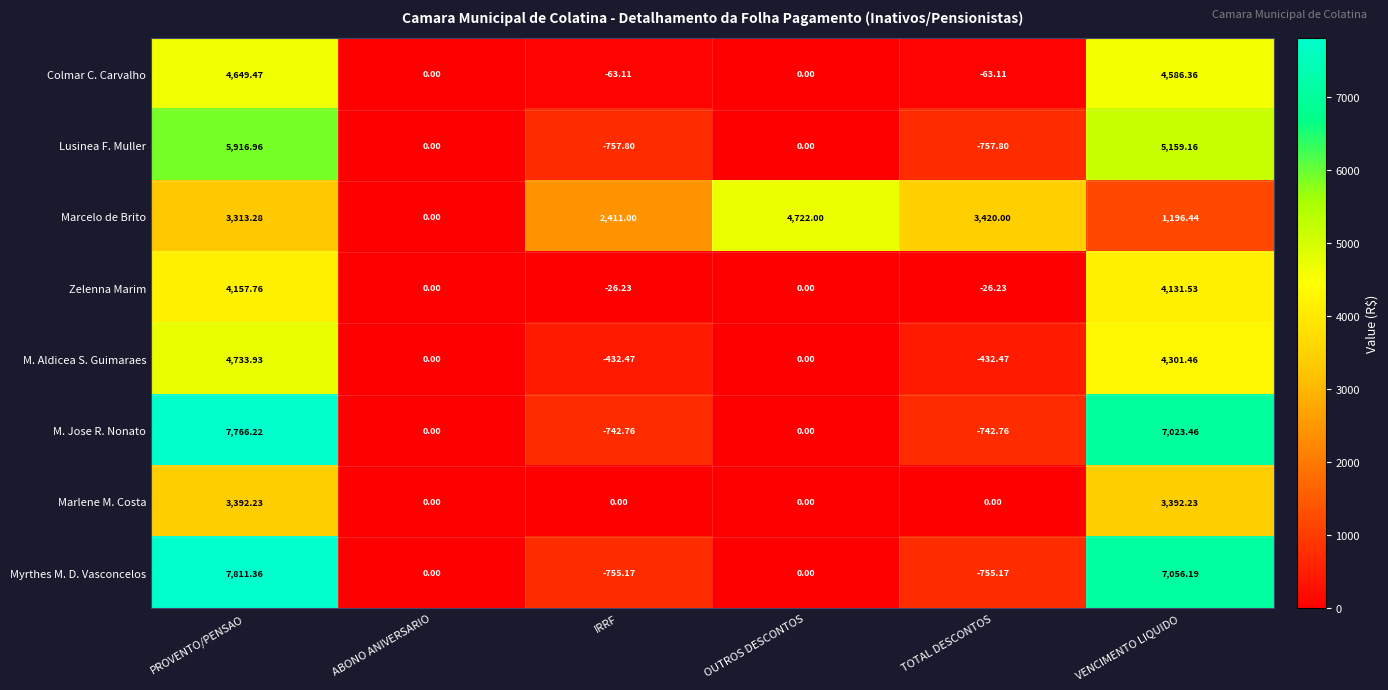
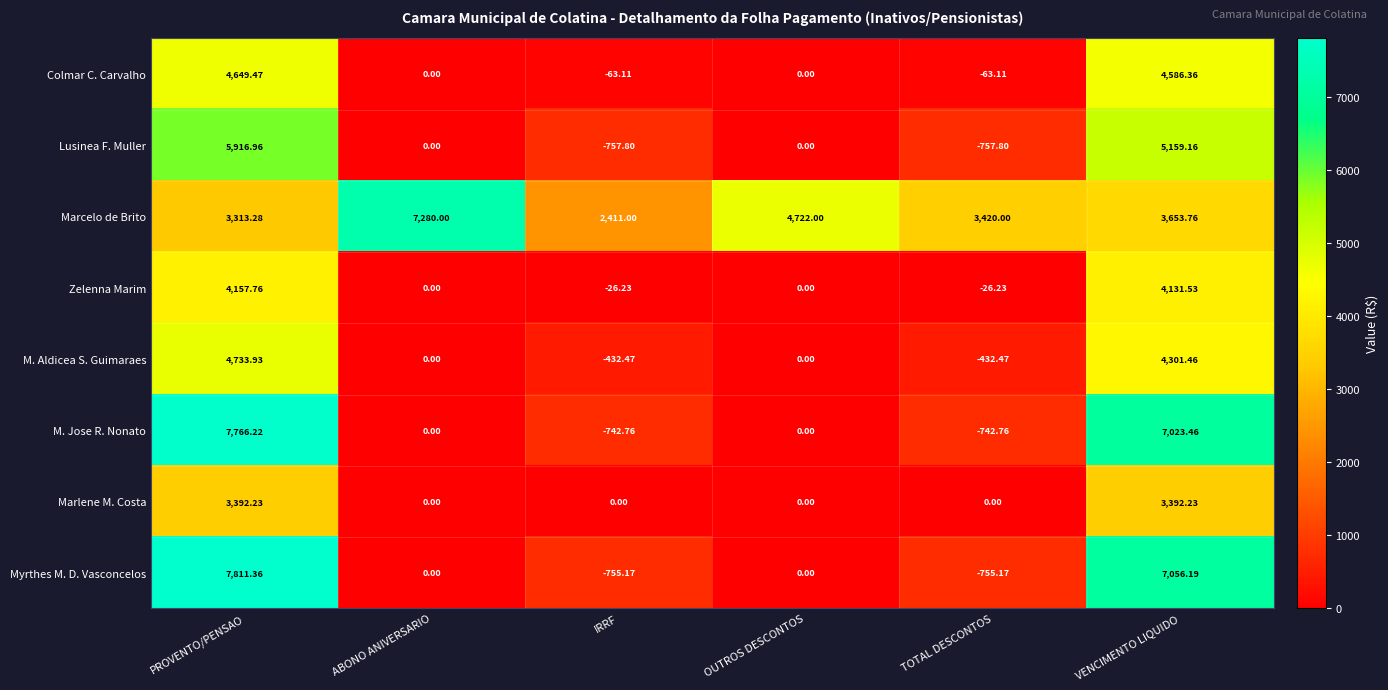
  {
    "Colmar C. Carvalho": {
      "PROVENTO/PENSAO": "4,649.47",
      "ABONO ANIVERSARIO": "0.00",
      "IRRF": "-63.11",
      "OUTROS DESCONTOS": "0.00",
      "TOTAL DESCONTOS": "-63.11",
      "VENCIMENTO LIQUIDO": "4,586.36"
    },
    "Lusinea F. Muller": {
      "PROVENTO/PENSAO": "5,916.96",
      "ABONO ANIVERSARIO": "0.00",
      "IRRF": "-757.80",
      "OUTROS DESCONTOS": "0.00",
      "TOTAL DESCONTOS": "-757.80",
      "VENCIMENTO LIQUIDO": "5,159.16"
    },
    "Marcelo de Brito": {
      "PROVENTO/PENSAO": "3,313.28",
-     "ABONO ANIVERSARIO": "0.00",
+     "ABONO ANIVERSARIO": "7,280.00",
      "IRRF": "2,411.00",
      "OUTROS DESCONTOS": "4,722.00",
      "TOTAL DESCONTOS": "3,420.00",
-     "VENCIMENTO LIQUIDO": "1,196.44"
+     "VENCIMENTO LIQUIDO": "3,653.76"
    },
    "Zelenna Marim": {
      "PROVENTO/PENSAO": "4,157.76",
      "ABONO ANIVERSARIO": "0.00",
      "IRRF": "-26.23",
      "OUTROS DESCONTOS": "0.00",
      "TOTAL DESCONTOS": "-26.23",
      "VENCIMENTO LIQUIDO": "4,131.53"
    },
    "M. Aldicea S. Guimaraes": {
      "PROVENTO/PENSAO": "4,733.93",
      "ABONO ANIVERSARIO": "0.00",
      "IRRF": "-432.47",
      "OUTROS DESCONTOS": "0.00",
      "TOTAL DESCONTOS": "-432.47",
      "VENCIMENTO LIQUIDO": "4,301.46"
    },
    "M. Jose R. Nonato": {
      "PROVENTO/PENSAO": "7,766.22",
      "ABONO ANIVERSARIO": "0.00",
      "IRRF": "-742.76",
      "OUTROS DESCONTOS": "0.00",
      "TOTAL DESCONTOS": "-742.76",
      "VENCIMENTO LIQUIDO": "7,023.46"
    },
    "Marlene M. Costa": {
      "PROVENTO/PENSAO": "3,392.23",
      "ABONO ANIVERSARIO": "0.00",
      "IRRF": "0.00",
      "OUTROS DESCONTOS": "0.00",
      "TOTAL DESCONTOS": "0.00",
      "VENCIMENTO LIQUIDO": "3,392.23"
    },
    "Myrthes M. D. Vasconcelos": {
      "PROVENTO/PENSAO": "7,811.36",
      "ABONO ANIVERSARIO": "0.00",
      "IRRF": "-755.17",
      "OUTROS DESCONTOS": "0.00",
      "TOTAL DESCONTOS": "-755.17",
      "VENCIMENTO LIQUIDO": "7,056.19"
    }
  }
